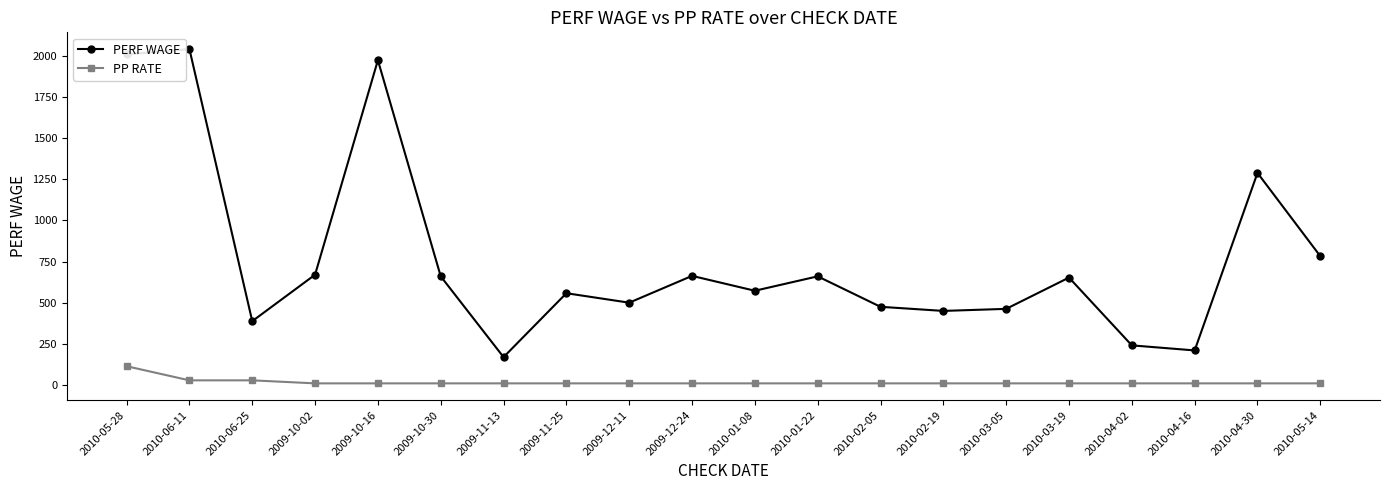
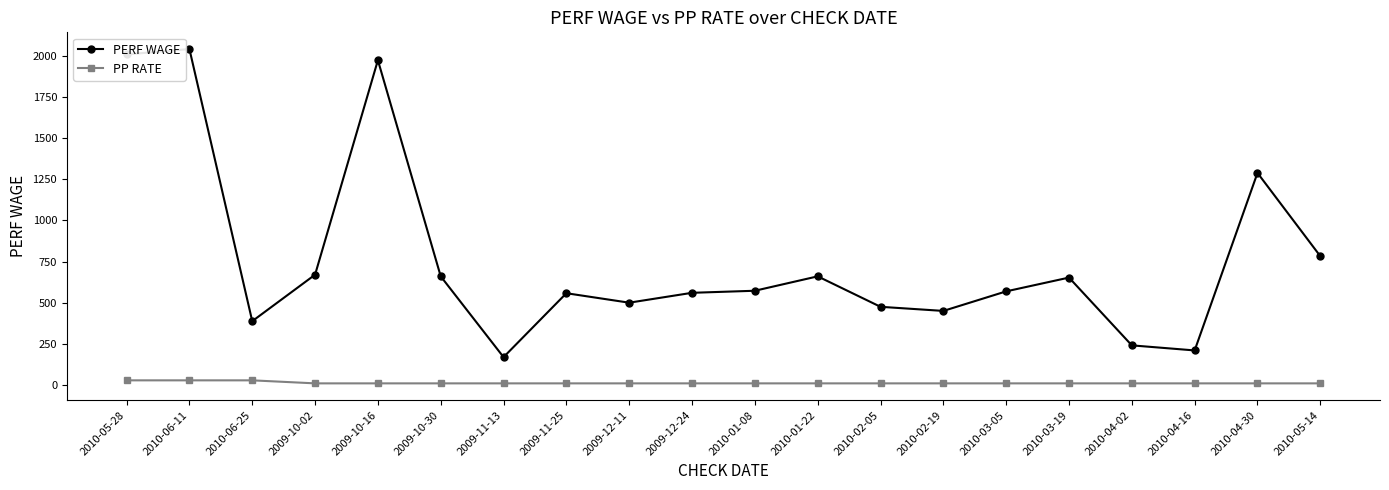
  {
    "PERF WAGE": {
      "2010-06-11": 2040,
      "2010-06-25": 390,
      "2009-10-02": 670,
      "2009-10-16": 1970,
      "2009-10-30": 660,
      "2009-11-13": 170,
      "2009-11-25": 560,
      "2009-12-11": 500,
-     "2009-12-24": 660,
+     "2009-12-24": 560,
      "2010-01-08": 570,
      "2010-01-22": 660,
      "2010-02-05": 480,
      "2010-02-19": 450,
-     "2010-03-05": 460,
+     "2010-03-05": 570,
      "2010-03-19": 650,
      "2010-04-02": 240,
      "2010-04-16": 210,
      "2010-04-30": 1290,
      "2010-05-14": 780
    },
    "PP RATE": {
-     "2010-05-28": 110,
+     "2010-05-28": 30,
      "2010-06-11": 30,
      "2010-06-25": 30,
      "2009-10-02": 10,
      "2009-10-16": 10,
      "2009-10-30": 10,
      "2009-11-13": 10,
      "2009-11-25": 10,
      "2009-12-11": 10,
      "2009-12-24": 10,
      "2010-01-08": 10,
      "2010-01-22": 10,
      "2010-02-05": 10,
      "2010-02-19": 10,
      "2010-03-05": 10,
      "2010-03-19": 10,
      "2010-04-02": 10,
      "2010-04-16": 10,
      "2010-04-30": 10,
      "2010-05-14": 10
    }
  }
